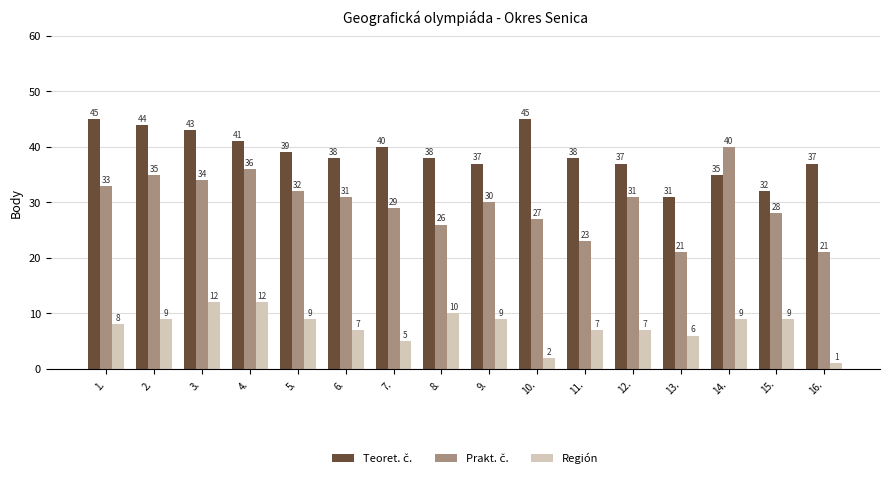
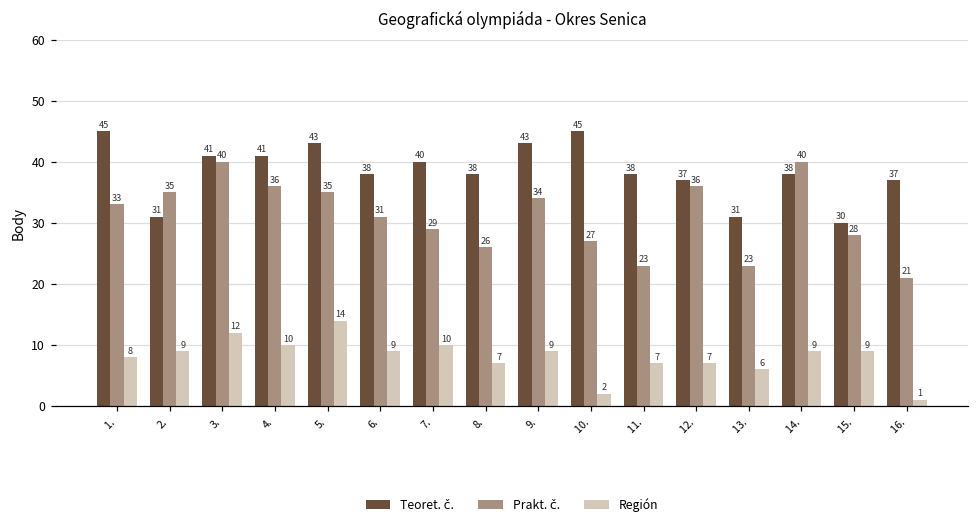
  {
    "Teoret. č.": {
      "1.": 45,
-     "2.": 44,
-     "3.": 43,
+     "2.": 31,
+     "3.": 41,
      "4.": 41,
-     "5.": 39,
+     "5.": 43,
      "6.": 38,
      "7.": 40,
      "8.": 38,
-     "9.": 37,
+     "9.": 43,
      "10.": 45,
      "11.": 38,
      "12.": 37,
      "13.": 31,
-     "14.": 35,
-     "15.": 32,
+     "14.": 38,
+     "15.": 30,
      "16.": 37
    },
    "Prakt. č.": {
      "1.": 33,
      "2.": 35,
-     "3.": 34,
+     "3.": 40,
      "4.": 36,
-     "5.": 32,
+     "5.": 35,
      "6.": 31,
      "7.": 29,
      "8.": 26,
-     "9.": 30,
+     "9.": 34,
      "10.": 27,
      "11.": 23,
-     "12.": 31,
-     "13.": 21,
+     "12.": 36,
+     "13.": 23,
      "14.": 40,
      "15.": 28,
      "16.": 21
    },
    "Región": {
      "1.": 8,
      "2.": 9,
      "3.": 12,
-     "4.": 12,
-     "5.": 9,
-     "6.": 7,
-     "7.": 5,
-     "8.": 10,
+     "4.": 10,
+     "5.": 14,
+     "6.": 9,
+     "7.": 10,
+     "8.": 7,
      "9.": 9,
      "10.": 2,
      "11.": 7,
      "12.": 7,
      "13.": 6,
      "14.": 9,
      "15.": 9,
      "16.": 1
    }
  }
